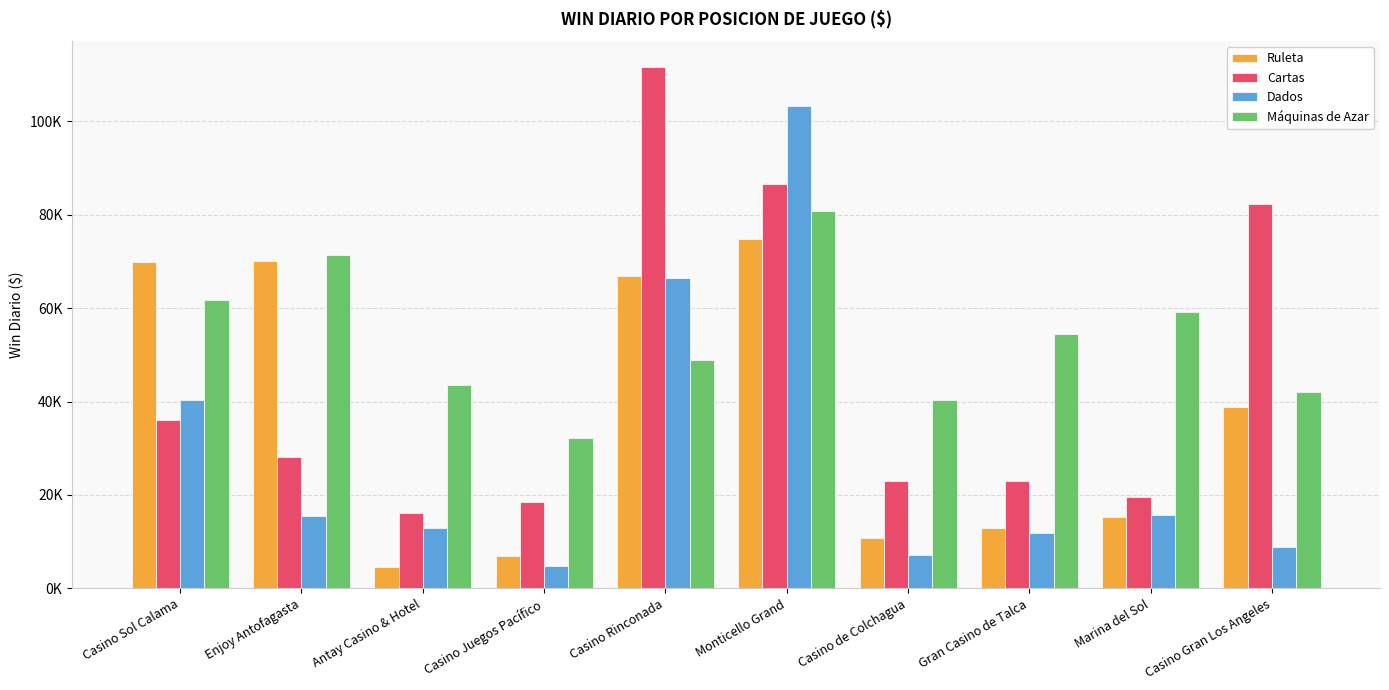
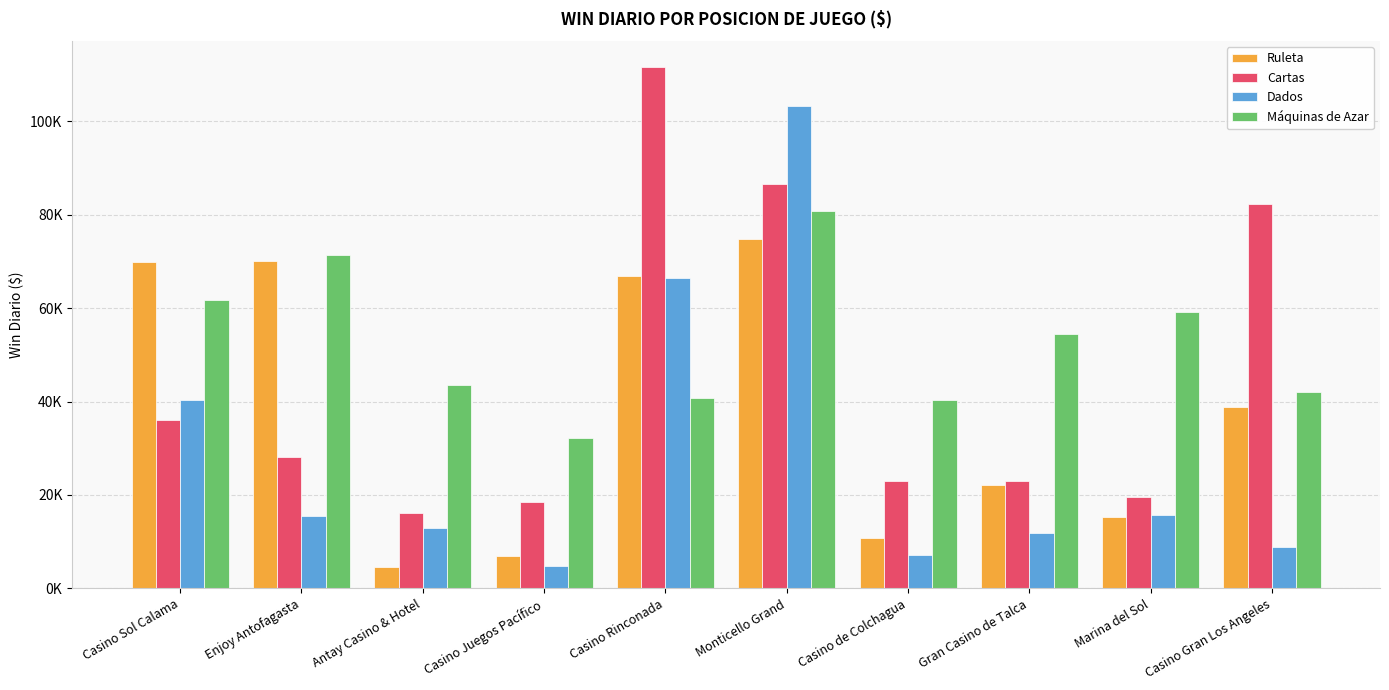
  {
    "Ruleta": {
      "Casino Sol Calama": 70000,
      "Enjoy Antofagasta": 70000,
      "Antay Casino & Hotel": 5000,
      "Casino Juegos Pacífico": 7000,
      "Casino Rinconada": 67000,
      "Monticello Grand": 75000,
      "Casino de Colchagua": 11000,
-     "Gran Casino de Talca": 13000,
+     "Gran Casino de Talca": 22000,
      "Marina del Sol": 15000,
      "Casino Gran Los Angeles": 39000
    },
    "Cartas": {
      "Casino Sol Calama": 36000,
      "Enjoy Antofagasta": 28000,
      "Antay Casino & Hotel": 16000,
      "Casino Juegos Pacífico": 19000,
      "Casino Rinconada": 112000,
      "Monticello Grand": 86000,
      "Casino de Colchagua": 23000,
      "Gran Casino de Talca": 23000,
      "Marina del Sol": 20000,
      "Casino Gran Los Angeles": 82000
    },
    "Dados": {
      "Casino Sol Calama": 40000,
      "Enjoy Antofagasta": 15000,
      "Antay Casino & Hotel": 13000,
      "Casino Juegos Pacífico": 5000,
      "Casino Rinconada": 66000,
      "Monticello Grand": 103000,
      "Casino de Colchagua": 7000,
      "Gran Casino de Talca": 12000,
      "Marina del Sol": 16000,
      "Casino Gran Los Angeles": 9000
    },
    "Máquinas de Azar": {
      "Casino Sol Calama": 62000,
      "Enjoy Antofagasta": 71000,
      "Antay Casino & Hotel": 43000,
      "Casino Juegos Pacífico": 32000,
-     "Casino Rinconada": 49000,
+     "Casino Rinconada": 41000,
      "Monticello Grand": 81000,
      "Casino de Colchagua": 40000,
      "Gran Casino de Talca": 54000,
      "Marina del Sol": 59000,
      "Casino Gran Los Angeles": 42000
    }
  }
